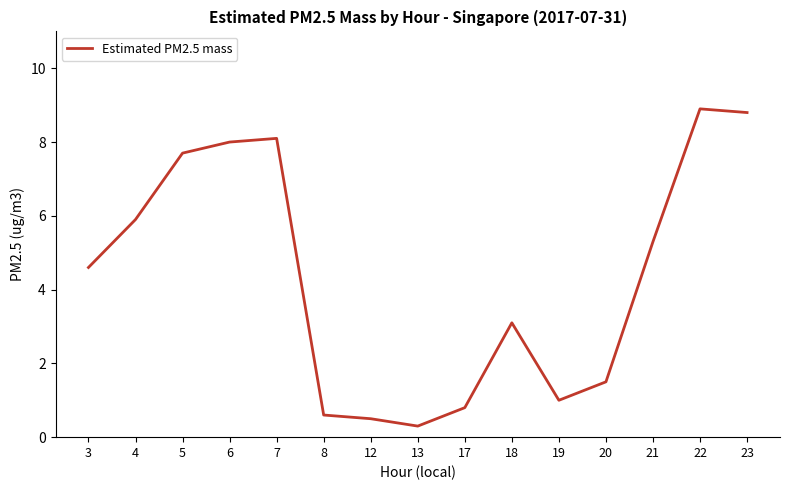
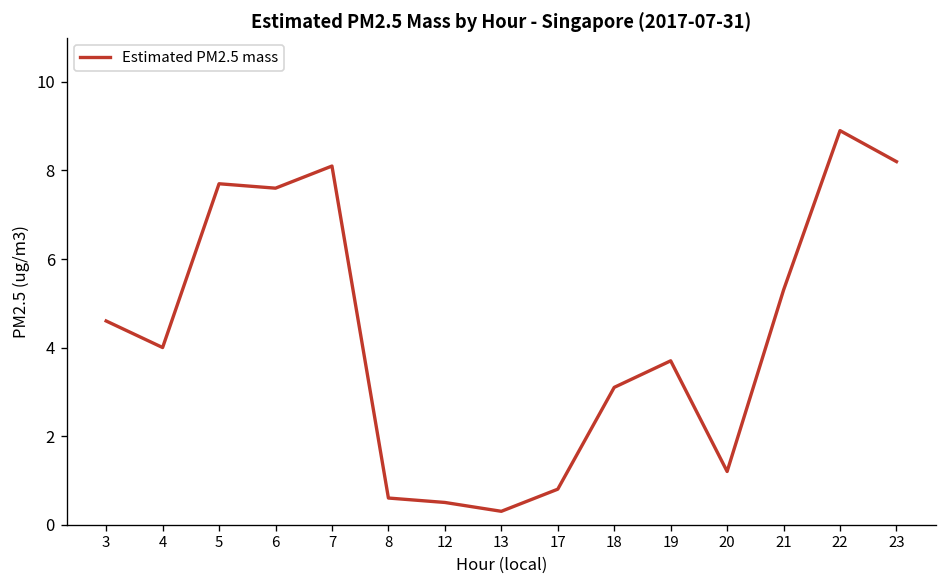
  {
    "3": 4.6,
-   "4": 5.9,
+   "4": 4.0,
    "5": 7.7,
-   "6": 8.0,
+   "6": 7.6,
    "7": 8.1,
    "8": 0.6,
    "12": 0.5,
    "13": 0.3,
    "17": 0.8,
    "18": 3.1,
-   "19": 1.0,
-   "20": 1.5,
+   "19": 3.7,
+   "20": 1.2,
    "21": 5.3,
    "22": 8.9,
-   "23": 8.8
+   "23": 8.2
  }
